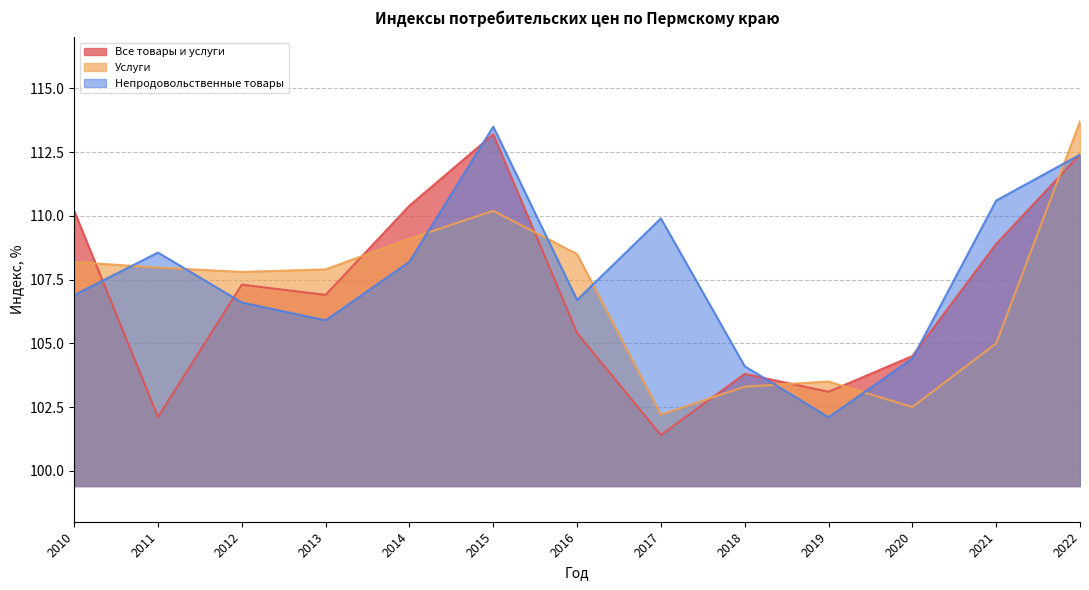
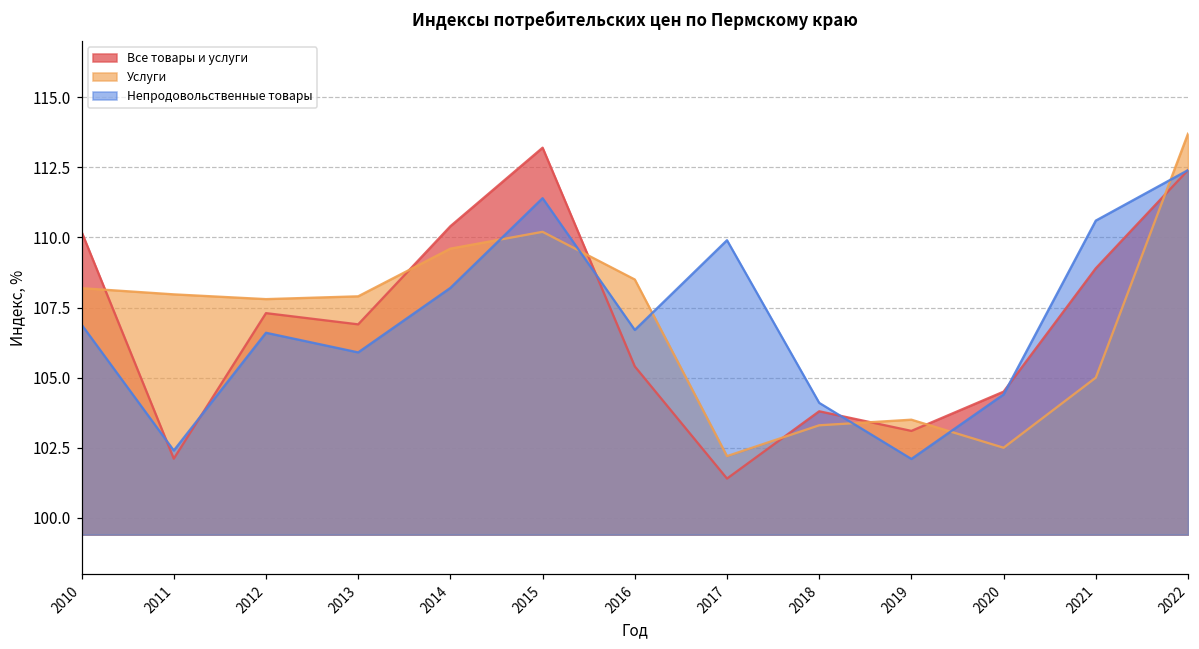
  {
    "Все товары и услуги": {
      "2010": 110.2,
      "2011": 102.1,
      "2012": 107.3,
      "2013": 106.9,
      "2014": 110.4,
      "2015": 113.2,
      "2016": 105.4,
      "2017": 101.4,
      "2018": 103.8,
      "2019": 103.1,
      "2020": 104.5,
      "2021": 108.9
    },
    "Услуги": {
      "2010": 108.2,
      "2011": 108.0,
      "2012": 107.8,
      "2013": 107.9,
-     "2014": 109.1,
+     "2014": 109.6,
      "2015": 110.2,
      "2016": 108.5,
      "2017": 102.2,
      "2018": 103.3,
      "2019": 103.5,
      "2020": 102.5,
      "2021": 105.0,
      "2022": 113.7
    },
    "Непродовольственные товары": {
      "2010": 106.9,
-     "2011": 108.6,
+     "2011": 102.4,
      "2012": 106.6,
      "2013": 105.9,
      "2014": 108.2,
-     "2015": 113.5,
+     "2015": 111.4,
      "2016": 106.7,
      "2017": 109.9,
      "2018": 104.1,
      "2019": 102.1,
      "2020": 104.4,
      "2021": 110.6
    }
  }
